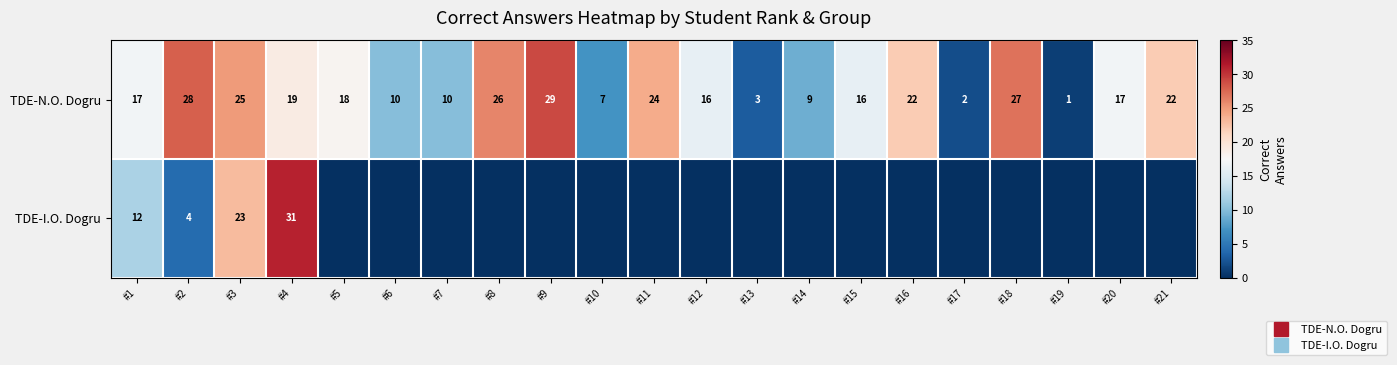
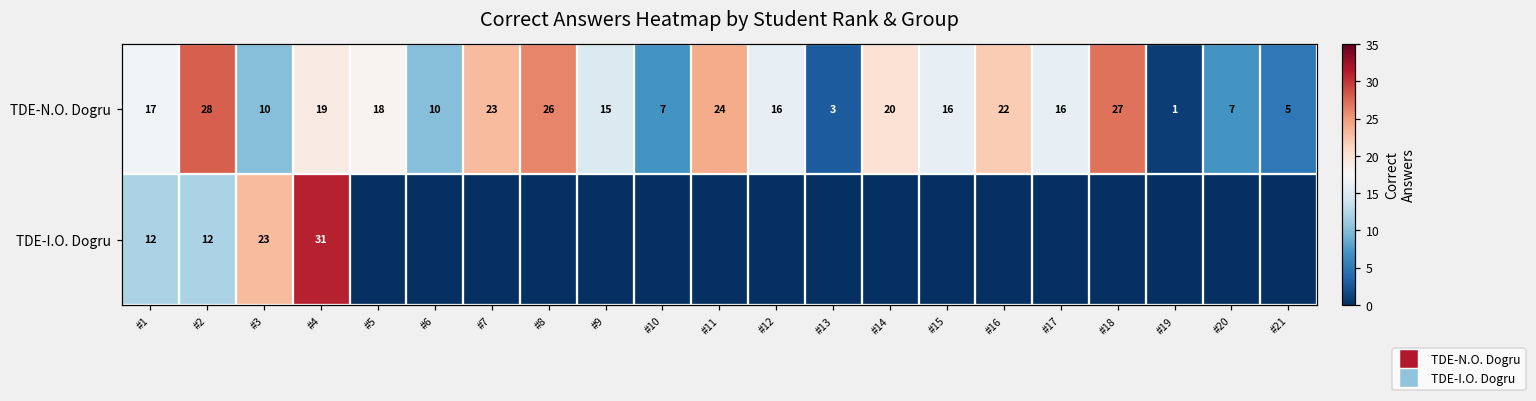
  {
    "TDE-N.O. Dogru": {
      "#1": 17,
      "#2": 28,
-     "#3": 25,
+     "#3": 10,
      "#4": 19,
      "#5": 18,
      "#6": 10,
-     "#7": 10,
+     "#7": 23,
      "#8": 26,
-     "#9": 29,
+     "#9": 15,
      "#10": 7,
      "#11": 24,
      "#12": 16,
      "#13": 3,
-     "#14": 9,
+     "#14": 20,
      "#15": 16,
      "#16": 22,
-     "#17": 2,
+     "#17": 16,
      "#18": 27,
      "#19": 1,
-     "#20": 17,
-     "#21": 22
+     "#20": 7,
+     "#21": 5
    },
    "TDE-I.O. Dogru": {
      "#1": 12,
-     "#2": 4,
+     "#2": 12,
      "#3": 23,
      "#4": 31
    }
  }
